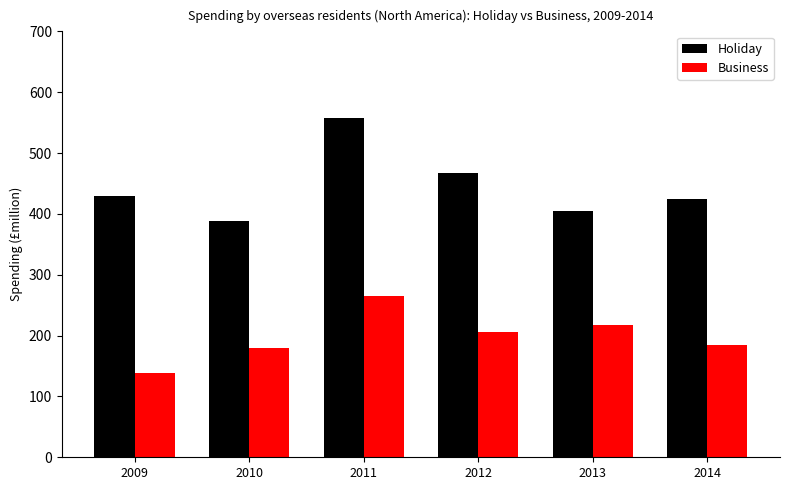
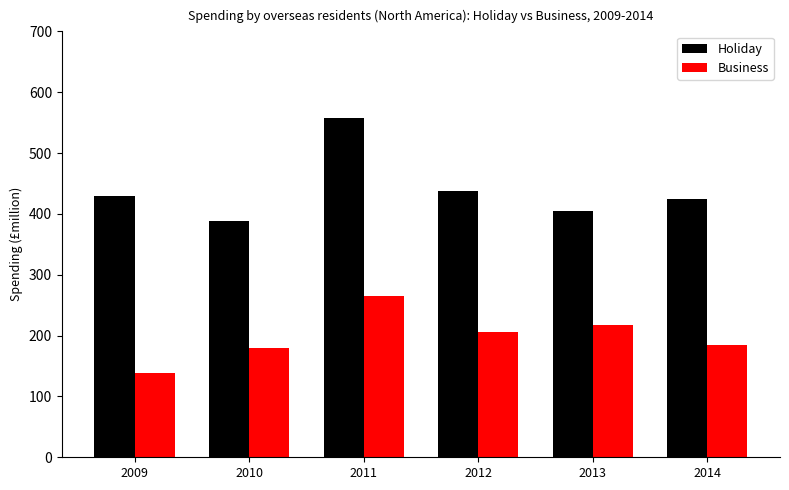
  {
    "Holiday": {
      "2009": 430,
      "2010": 390,
      "2011": 560,
-     "2012": 470,
+     "2012": 440,
      "2013": 410,
      "2014": 420
    },
    "Business": {
      "2009": 140,
      "2010": 180,
      "2011": 260,
      "2012": 210,
      "2013": 220,
      "2014": 180
    }
  }
